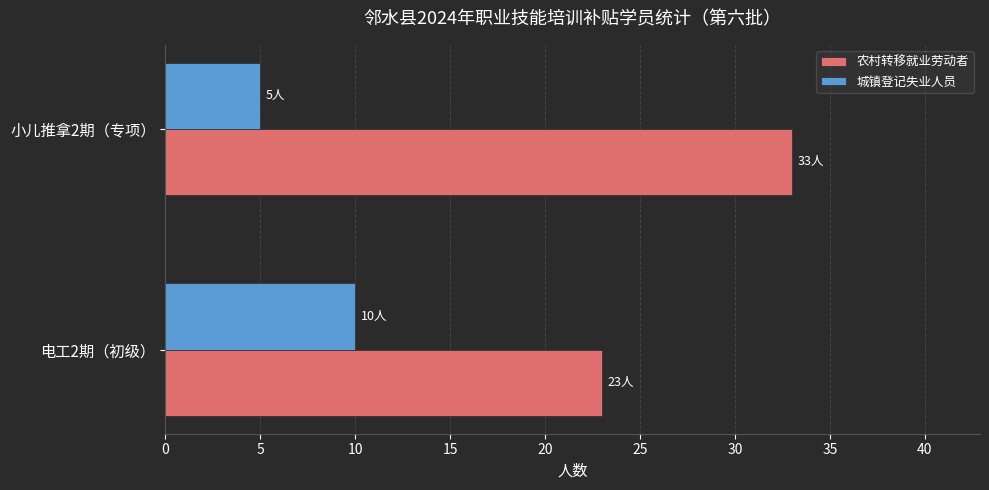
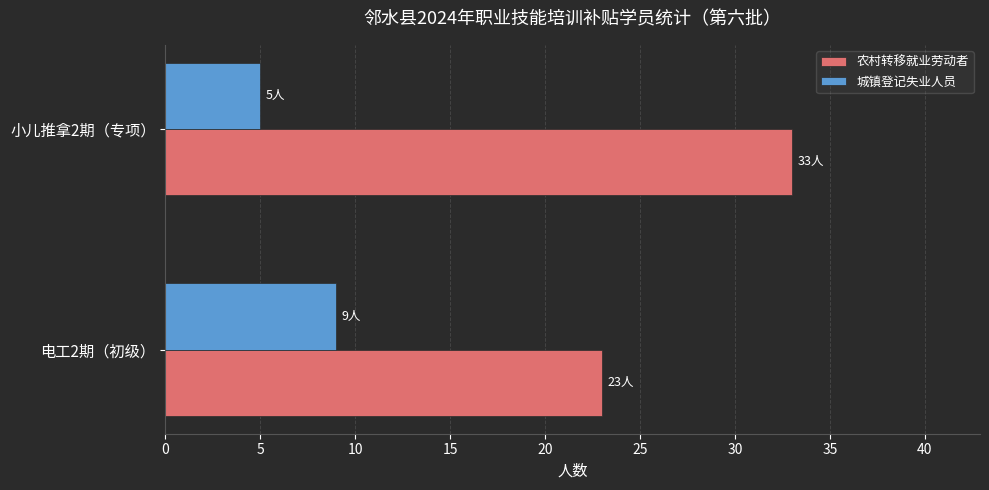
  {
    "农村转移就业劳动者": {
      "小儿推拿2期（专项）": "33人",
      "电工2期（初级）": "23人"
    },
    "城镇登记失业人员": {
      "小儿推拿2期（专项）": "5人",
-     "电工2期（初级）": "10人"
+     "电工2期（初级）": "9人"
    }
  }
